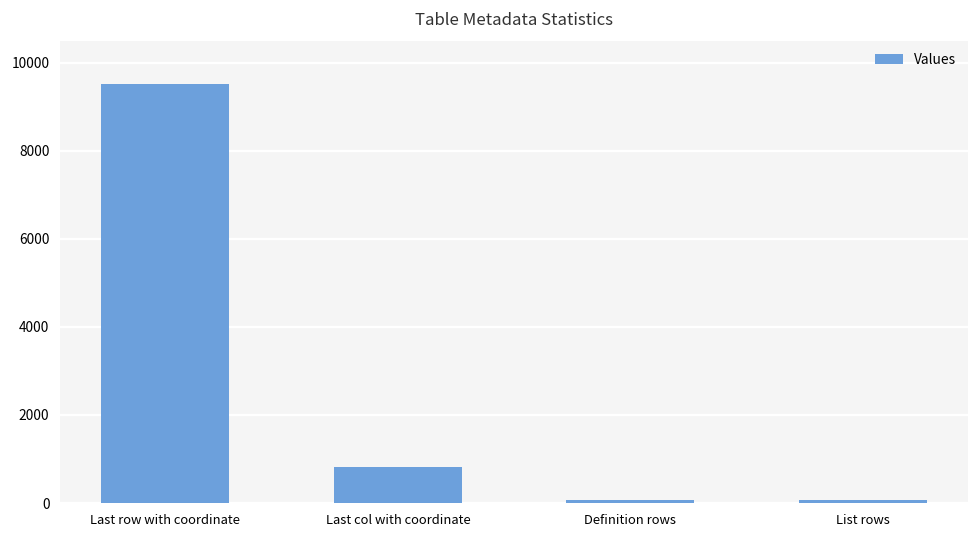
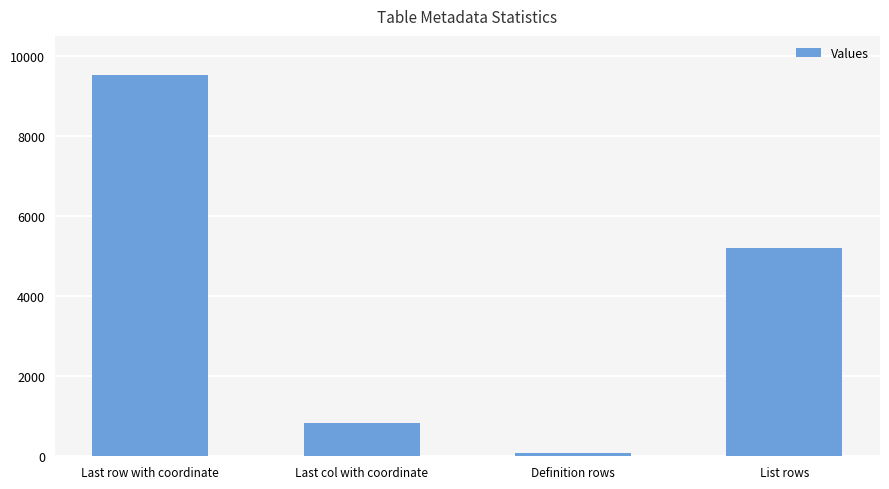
  {
    "Last row with coordinate": 9500,
    "Last col with coordinate": 800,
    "Definition rows": 100,
-   "List rows": 100
+   "List rows": 5200
  }
